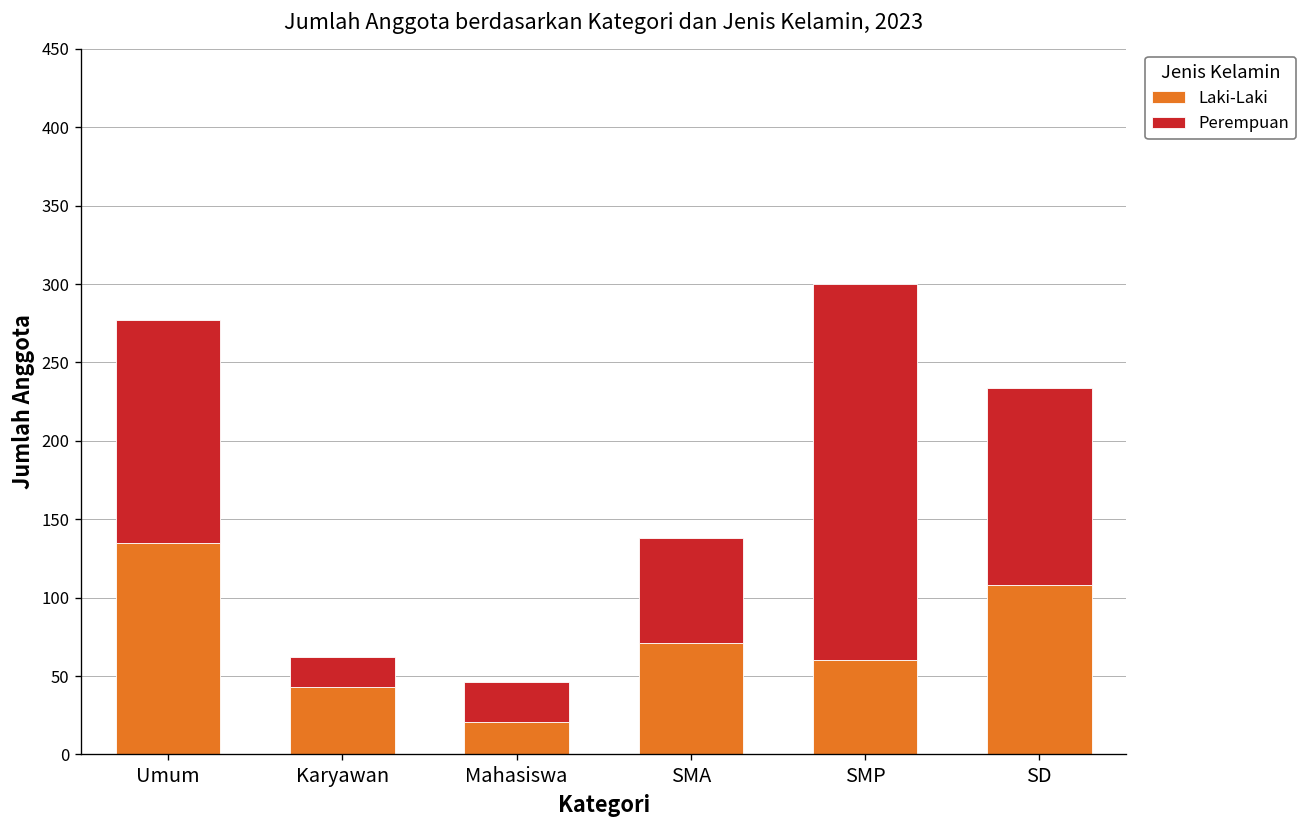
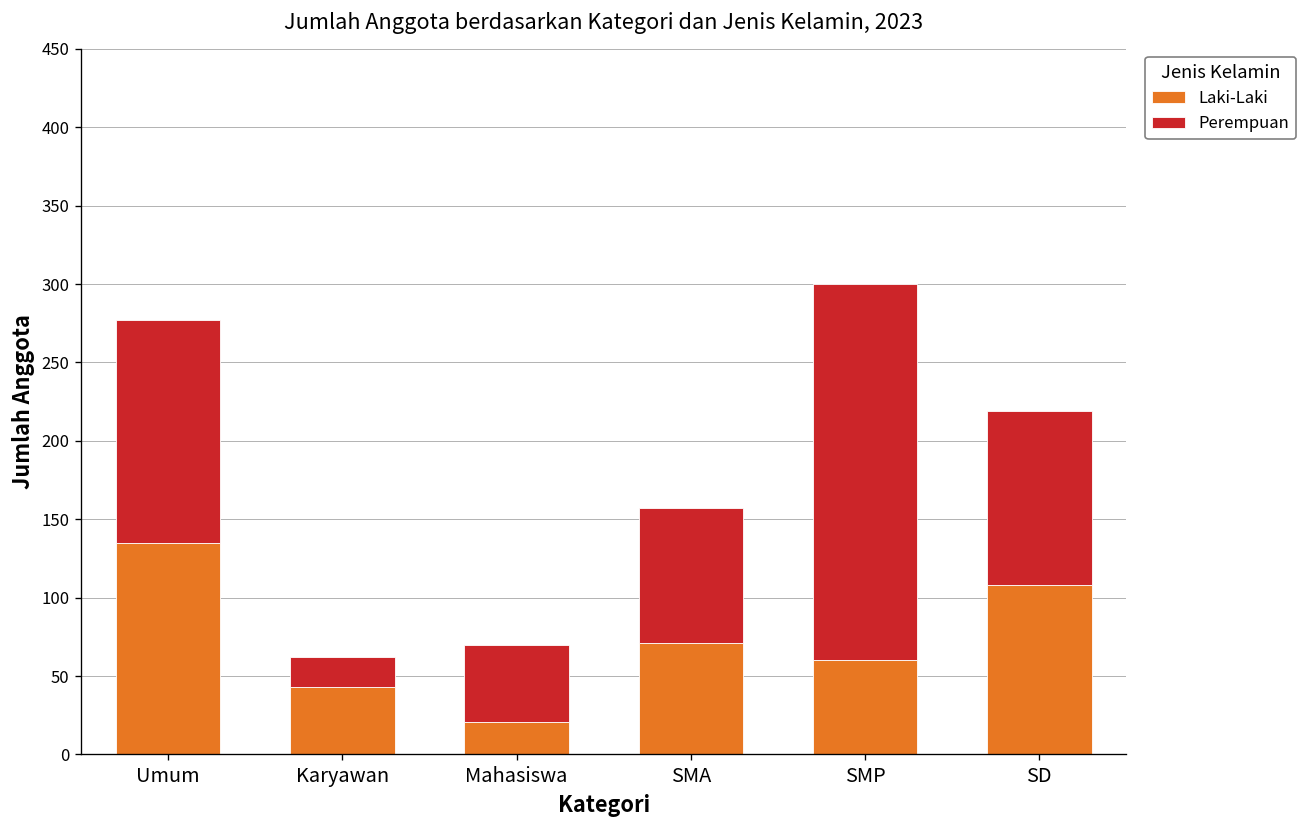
  {
    "Laki-Laki": {
      "Umum": 135,
      "Karyawan": 43,
      "Mahasiswa": 21,
      "SMA": 71,
      "SMP": 60,
      "SD": 108
    },
    "Perempuan": {
      "Umum": 142,
      "Karyawan": 19,
-     "Mahasiswa": 25,
-     "SMA": 67,
+     "Mahasiswa": 49,
+     "SMA": 86,
      "SMP": 240,
-     "SD": 126
+     "SD": 111
    }
  }
